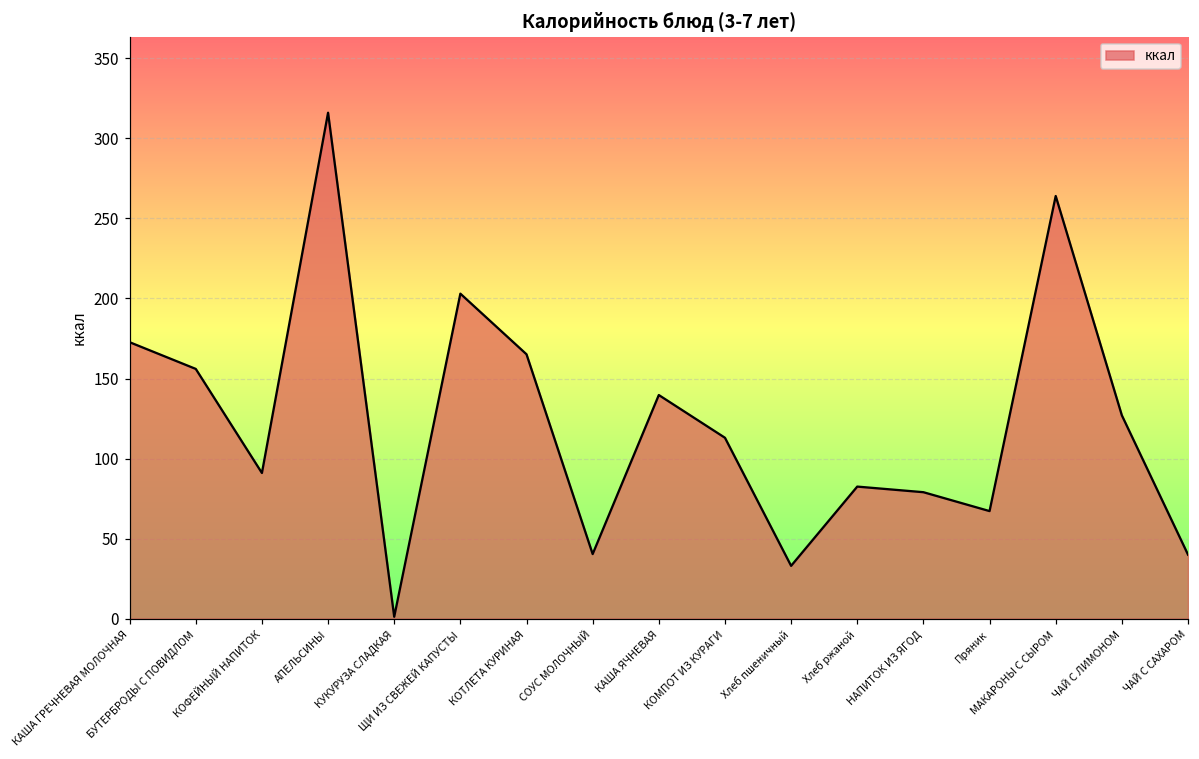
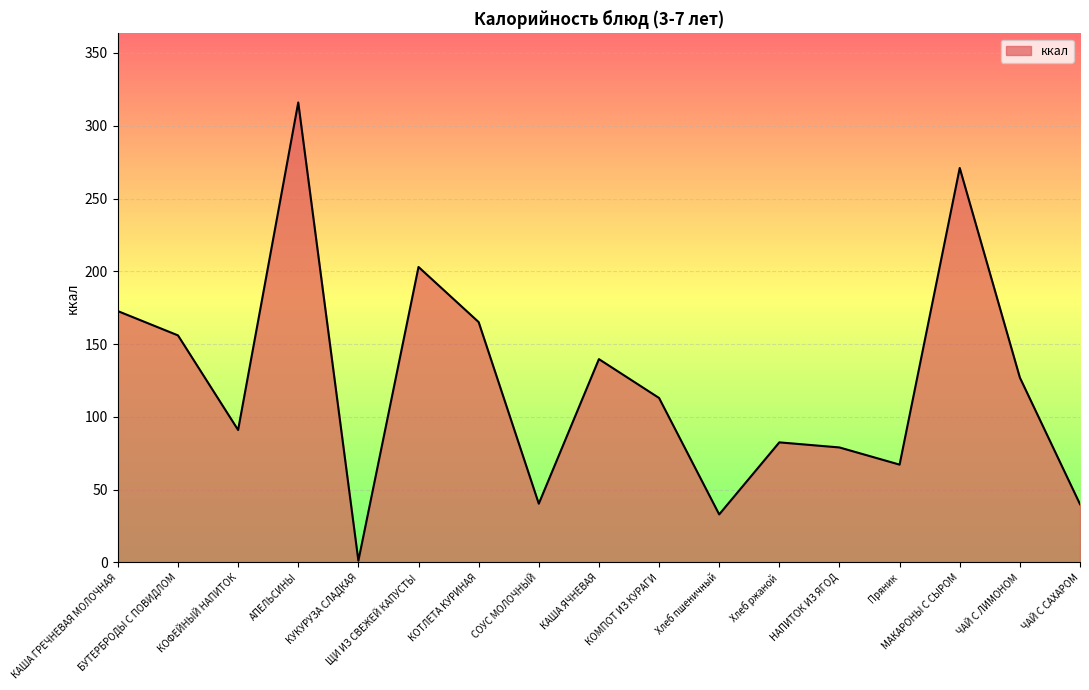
  {
    "КАША ГРЕЧНЕВАЯ МОЛОЧНАЯ": 173,
    "БУТЕРБРОДЫ С ПОВИДЛОМ": 156,
    "КОФЕЙНЫЙ НАПИТОК": 91,
    "АПЕЛЬСИНЫ": 316,
    "КУКУРУЗА СЛАДКАЯ": 1,
    "ЩИ ИЗ СВЕЖЕЙ КАПУСТЫ": 203,
    "КОТЛЕТА КУРИНАЯ": 165,
    "СОУС МОЛОЧНЫЙ": 40,
    "КАША ЯЧНЕВАЯ": 140,
    "КОМПОТ ИЗ КУРАГИ": 113,
    "Хлеб пшеничный": 33,
    "Хлеб ржаной": 83,
    "НАПИТОК ИЗ ЯГОД": 79,
    "Пряник": 67,
-   "МАКАРОНЫ С СЫРОМ": 264,
+   "МАКАРОНЫ С СЫРОМ": 271,
    "ЧАЙ С ЛИМОНОМ": 127,
    "ЧАЙ С САХАРОМ": 40
  }
